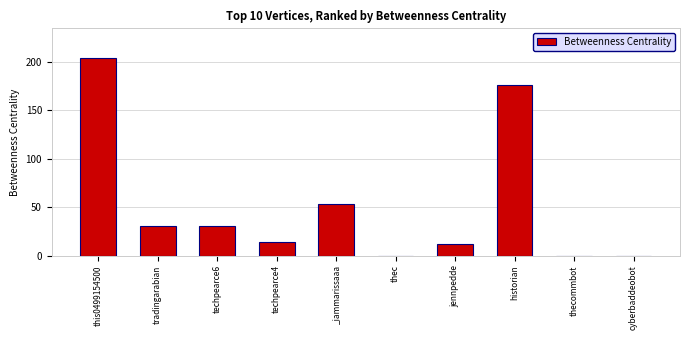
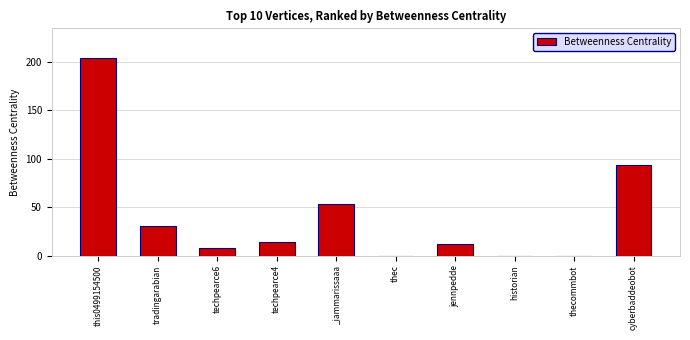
  {
    "this0499154500": 200,
    "tradingarabian": 30,
-   "techpearce6": 30,
+   "techpearce6": 10,
    "techpearce4": 10,
    "_iammarissaaa": 50,
    "thec": 0,
    "jennpedde": 10,
-   "historian": 180,
+   "historian": 0,
    "thecommbot": 0,
-   "cyberbaddeobot": 0
+   "cyberbaddeobot": 90
  }
